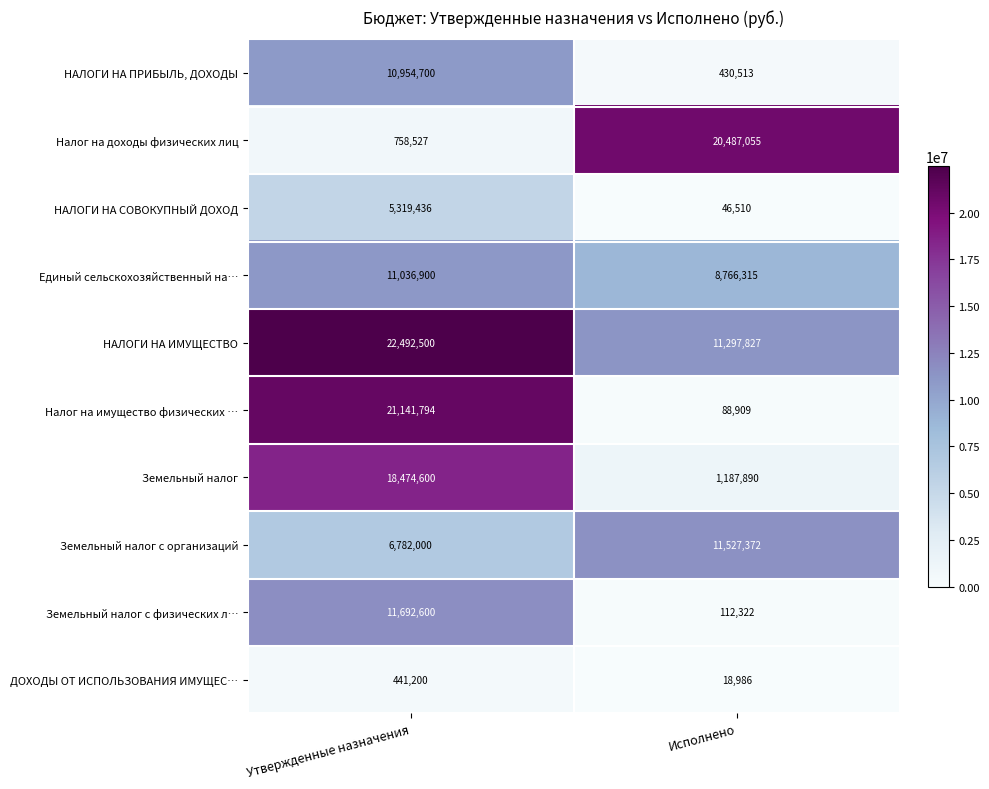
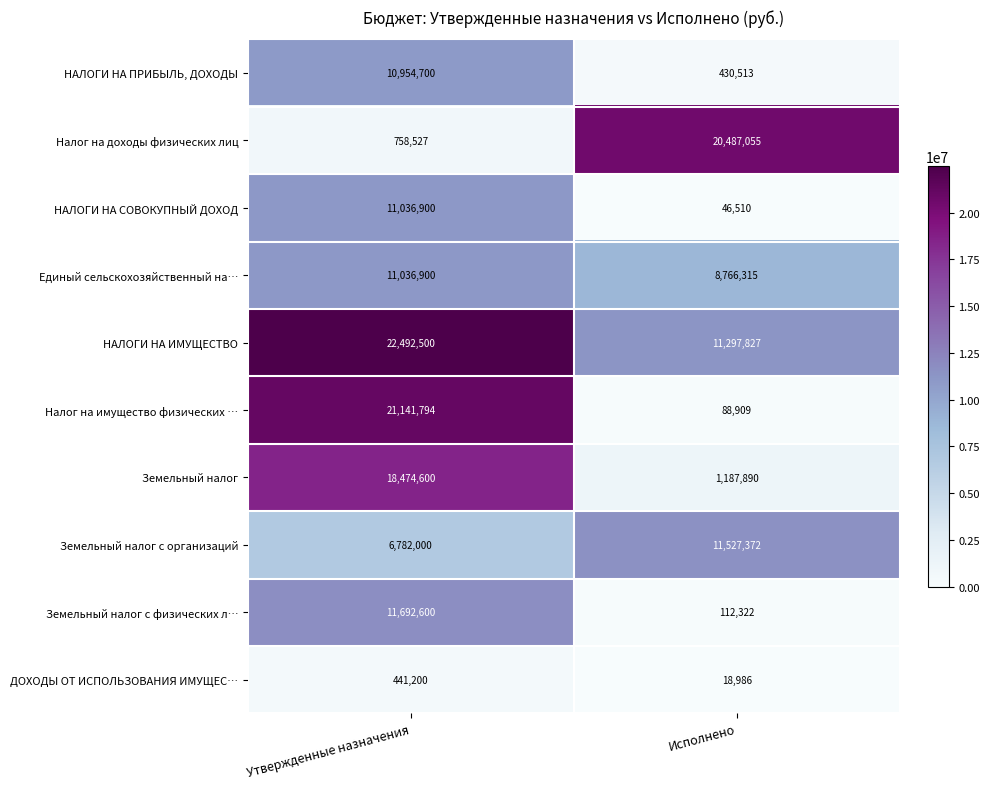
  {
    "НАЛОГИ НА ПРИБЫЛЬ, ДОХОДЫ": {
      "Утвержденные назначения": "10,954,700",
      "Исполнено": "430,513"
    },
    "Налог на доходы физических лиц": {
      "Утвержденные назначения": "758,527",
      "Исполнено": "20,487,055"
    },
    "НАЛОГИ НА СОВОКУПНЫЙ ДОХОД": {
-     "Утвержденные назначения": "5,319,436",
+     "Утвержденные назначения": "11,036,900",
      "Исполнено": "46,510"
    },
    "Единый сельскохозяйственный на…": {
      "Утвержденные назначения": "11,036,900",
      "Исполнено": "8,766,315"
    },
    "НАЛОГИ НА ИМУЩЕСТВО": {
      "Утвержденные назначения": "22,492,500",
      "Исполнено": "11,297,827"
    },
    "Налог на имущество физических …": {
      "Утвержденные назначения": "21,141,794",
      "Исполнено": "88,909"
    },
    "Земельный налог": {
      "Утвержденные назначения": "18,474,600",
      "Исполнено": "1,187,890"
    },
    "Земельный налог с организаций": {
      "Утвержденные назначения": "6,782,000",
      "Исполнено": "11,527,372"
    },
    "Земельный налог с физических л…": {
      "Утвержденные назначения": "11,692,600",
      "Исполнено": "112,322"
    },
    "ДОХОДЫ ОТ ИСПОЛЬЗОВАНИЯ ИМУЩЕС…": {
      "Утвержденные назначения": "441,200",
      "Исполнено": "18,986"
    }
  }
